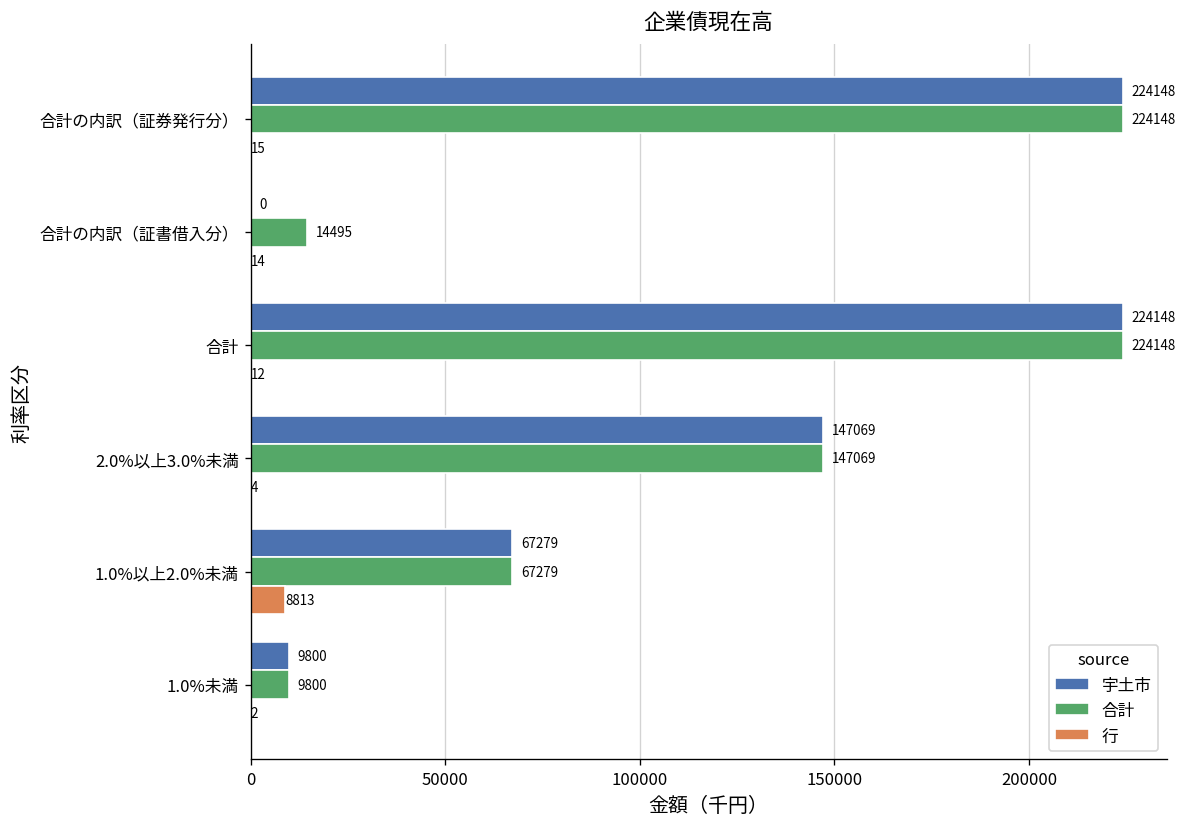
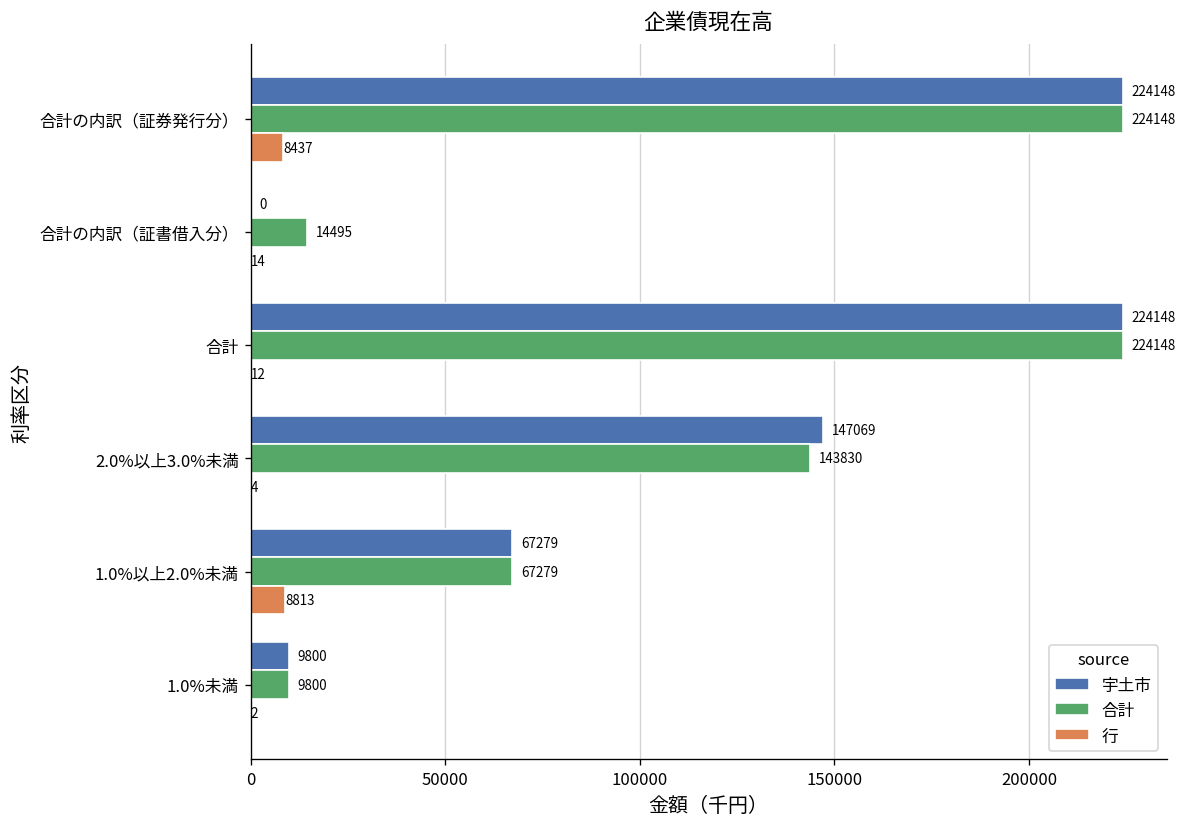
  {
    "宇土市": {
      "合計の内訳（証券発行分）": 224148,
      "合計の内訳（証書借入分）": 0,
      "合計": 224148,
      "2.0%以上3.0%未満": 147069,
      "1.0%以上2.0%未満": 67279,
      "1.0%未満": 9800
    },
    "合計": {
      "合計の内訳（証券発行分）": 224148,
      "合計の内訳（証書借入分）": 14495,
      "合計": 224148,
-     "2.0%以上3.0%未満": 147069,
+     "2.0%以上3.0%未満": 143830,
      "1.0%以上2.0%未満": 67279,
      "1.0%未満": 9800
    },
    "行": {
-     "合計の内訳（証券発行分）": 15,
+     "合計の内訳（証券発行分）": 8437,
      "合計の内訳（証書借入分）": 14,
      "合計": 12,
      "2.0%以上3.0%未満": 4,
      "1.0%以上2.0%未満": 8813,
      "1.0%未満": 2
    }
  }
